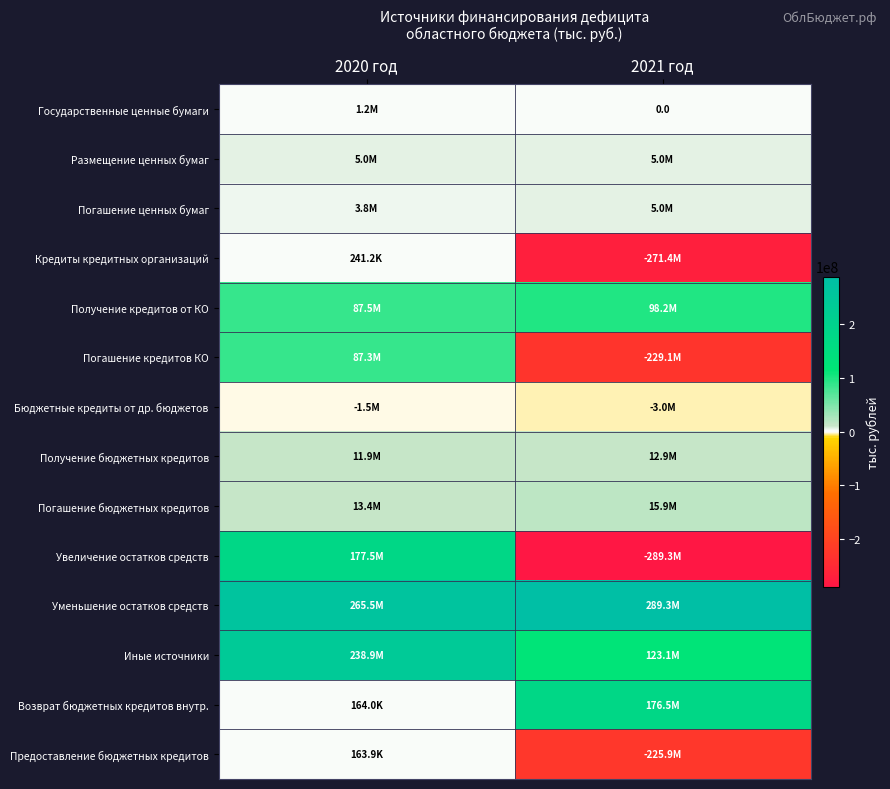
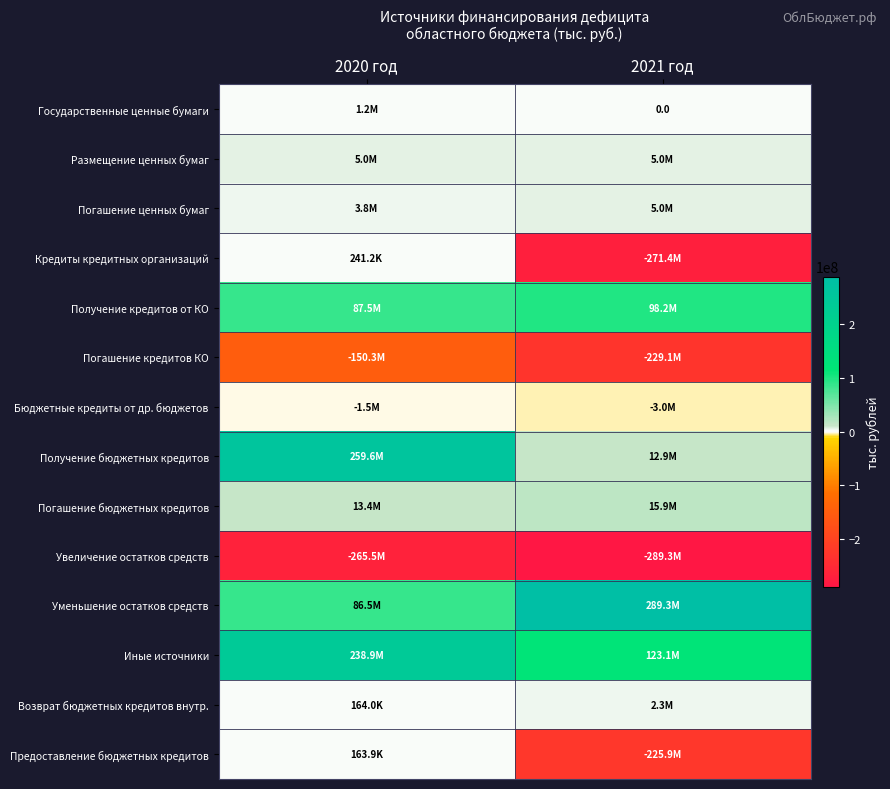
  {
    "Государственные ценные бумаги": {
      "2020 год": "1.2M",
      "2021 год": "0.0"
    },
    "Размещение ценных бумаг": {
      "2020 год": "5.0M",
      "2021 год": "5.0M"
    },
    "Погашение ценных бумаг": {
      "2020 год": "3.8M",
      "2021 год": "5.0M"
    },
    "Кредиты кредитных организаций": {
      "2020 год": "241.2K",
      "2021 год": "-271.4M"
    },
    "Получение кредитов от КО": {
      "2020 год": "87.5M",
      "2021 год": "98.2M"
    },
    "Погашение кредитов КО": {
-     "2020 год": "87.3M",
+     "2020 год": "-150.3M",
      "2021 год": "-229.1M"
    },
    "Бюджетные кредиты от др. бюджетов": {
      "2020 год": "-1.5M",
      "2021 год": "-3.0M"
    },
    "Получение бюджетных кредитов": {
-     "2020 год": "11.9M",
+     "2020 год": "259.6M",
      "2021 год": "12.9M"
    },
    "Погашение бюджетных кредитов": {
      "2020 год": "13.4M",
      "2021 год": "15.9M"
    },
    "Увеличение остатков средств": {
-     "2020 год": "177.5M",
+     "2020 год": "-265.5M",
      "2021 год": "-289.3M"
    },
    "Уменьшение остатков средств": {
-     "2020 год": "265.5M",
+     "2020 год": "86.5M",
      "2021 год": "289.3M"
    },
    "Иные источники": {
      "2020 год": "238.9M",
      "2021 год": "123.1M"
    },
    "Возврат бюджетных кредитов внутр.": {
      "2020 год": "164.0K",
-     "2021 год": "176.5M"
+     "2021 год": "2.3M"
    },
    "Предоставление бюджетных кредитов": {
      "2020 год": "163.9K",
      "2021 год": "-225.9M"
    }
  }
